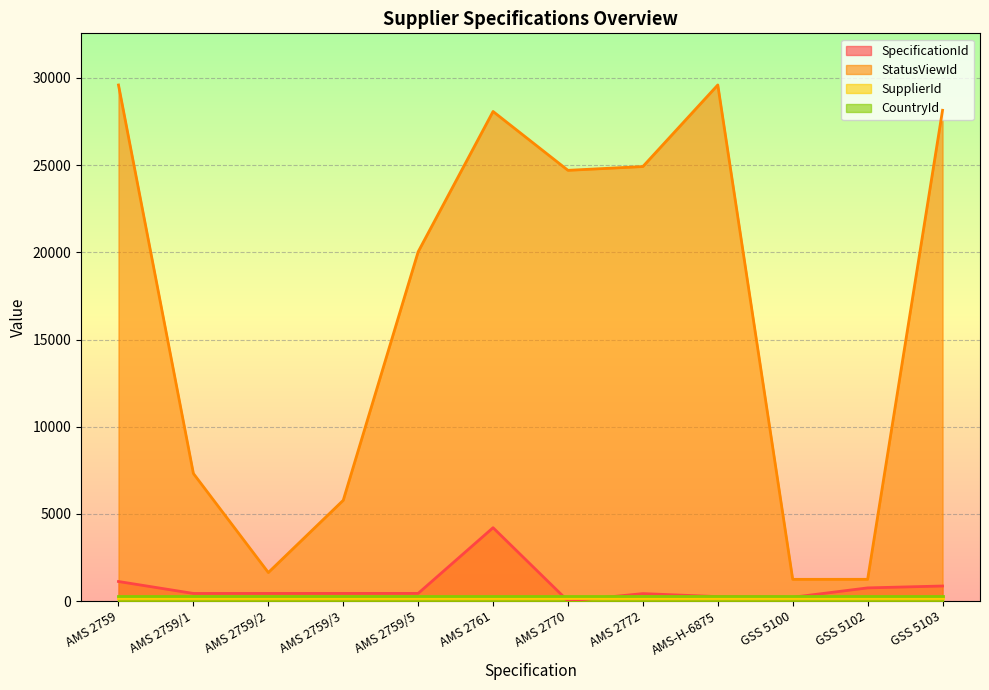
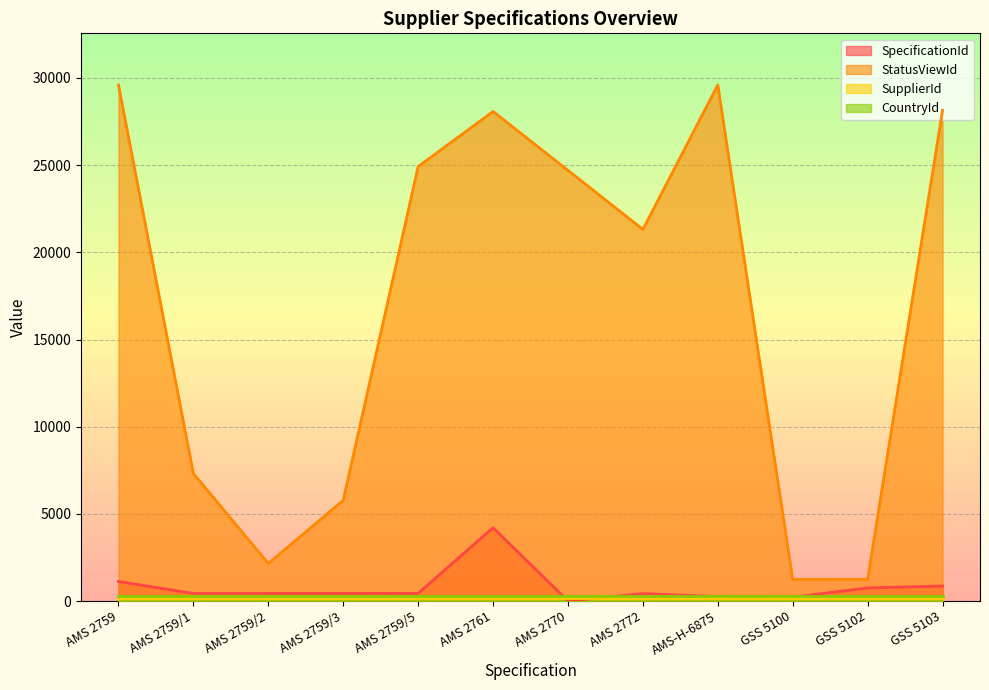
  {
    "SpecificationId": {
      "AMS 2759": 1100,
      "AMS 2759/1": 400,
      "AMS 2759/2": 400,
      "AMS 2759/3": 400,
      "AMS 2759/5": 400,
      "AMS 2761": 4200,
      "AMS 2770": 0,
      "AMS 2772": 400,
      "GSS 5102": 800,
      "GSS 5103": 900
    },
    "StatusViewId": {
      "AMS 2759": 29600,
      "AMS 2759/1": 7300,
-     "AMS 2759/2": 1600,
+     "AMS 2759/2": 2200,
      "AMS 2759/3": 5800,
-     "AMS 2759/5": 20000,
+     "AMS 2759/5": 24900,
      "AMS 2761": 28100,
      "AMS 2770": 24700,
-     "AMS 2772": 24900,
+     "AMS 2772": 21300,
      "AMS-H-6875": 29600,
      "GSS 5100": 1200,
      "GSS 5102": 1200
    }
  }
